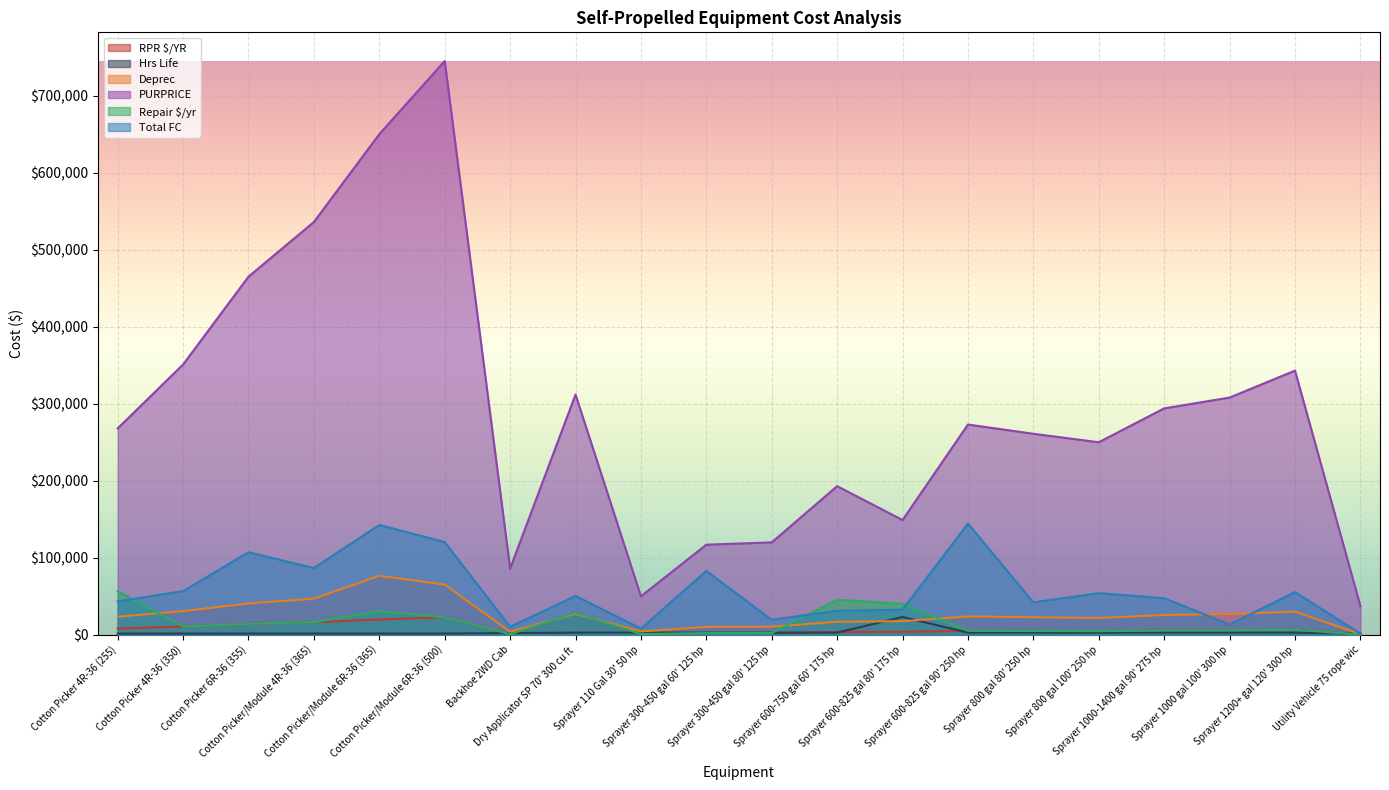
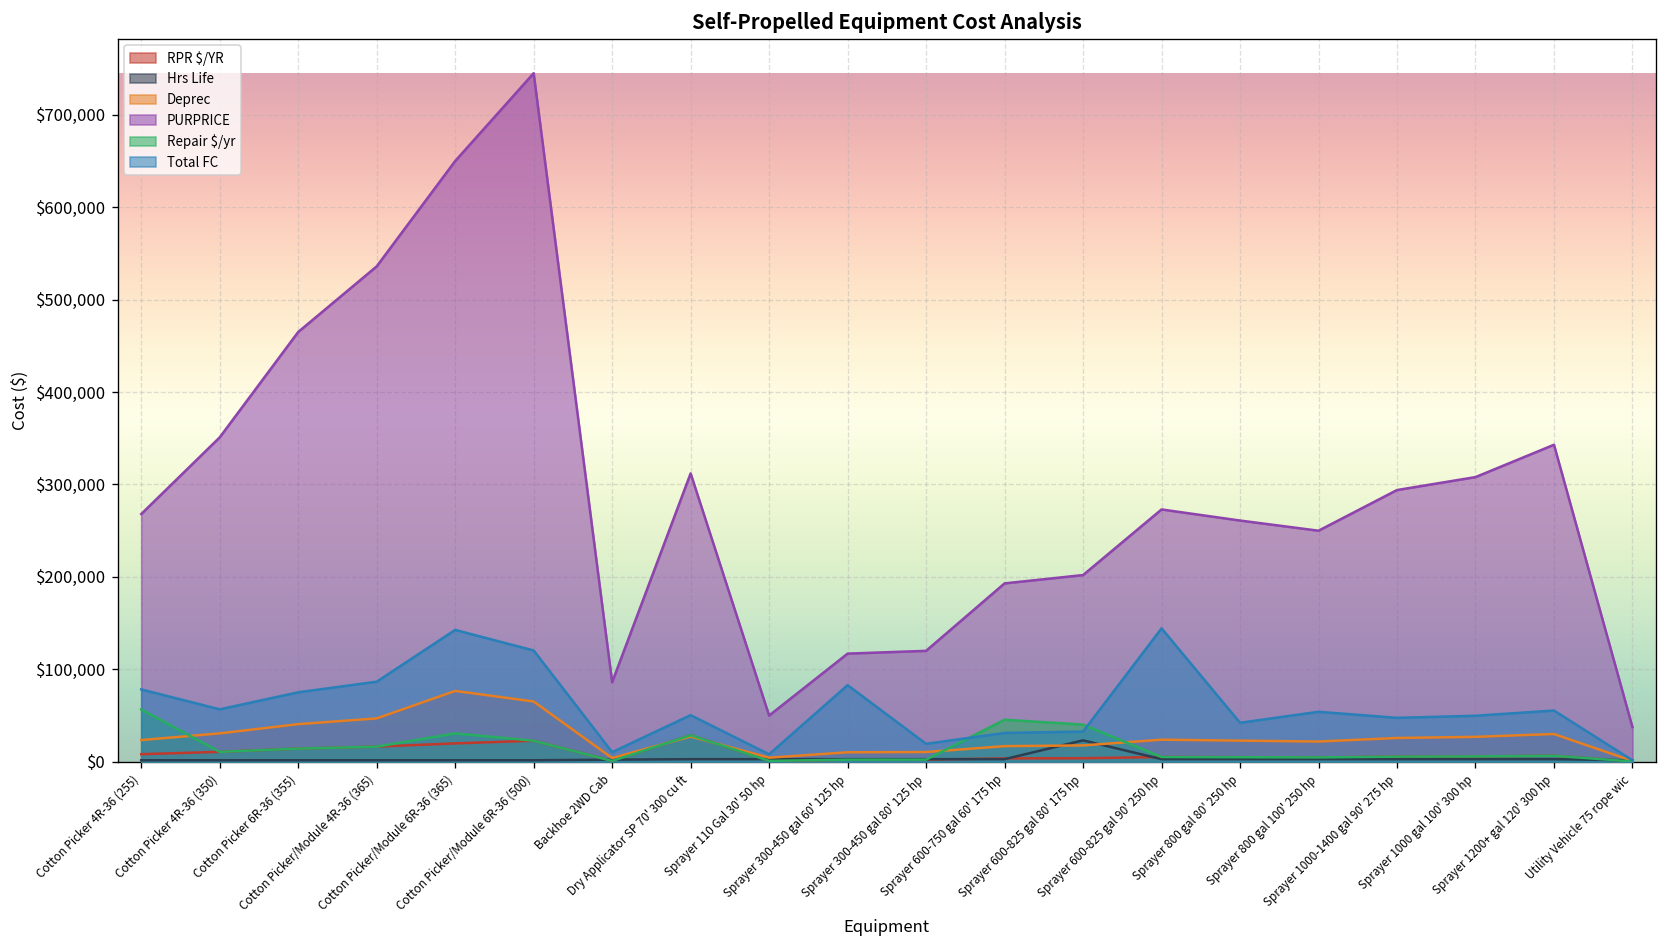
  {
    "RPR $/YR": {
      "Cotton Picker 4R-36 (255)": "$10,000",
      "Cotton Picker/Module 6R-36 (365)": "$20,000",
      "Sprayer 600-825 gal 80' 175 hp": "$0"
    },
    "Hrs Life": {
      "Cotton Picker 4R-36 (255)": "$0",
      "Cotton Picker 4R-36 (350)": "$0",
      "Cotton Picker 6R-36 (355)": "$0",
      "Cotton Picker/Module 4R-36 (365)": "$0",
      "Cotton Picker/Module 6R-36 (365)": "$0",
      "Cotton Picker/Module 6R-36 (500)": "$0",
      "Dry Applicator SP 70' 300 cu ft": "$0",
      "Sprayer 600-825 gal 80' 175 hp": "$20,000",
      "Sprayer 1200+ gal 120' 300 hp": "$0"
    },
    "Deprec": {
      "Cotton Picker 4R-36 (255)": "$20,000",
      "Cotton Picker 4R-36 (350)": "$30,000",
      "Cotton Picker 6R-36 (355)": "$40,000",
      "Cotton Picker/Module 4R-36 (365)": "$50,000",
      "Cotton Picker/Module 6R-36 (365)": "$80,000",
      "Cotton Picker/Module 6R-36 (500)": "$70,000",
      "Sprayer 300-450 gal 60' 125 hp": "$10,000",
      "Sprayer 300-450 gal 80' 125 hp": "$10,000",
      "Sprayer 600-750 gal 60' 175 hp": "$20,000",
      "Sprayer 600-825 gal 80' 175 hp": "$20,000",
      "Sprayer 600-825 gal 90' 250 hp": "$20,000",
      "Sprayer 800 gal 80' 250 hp": "$20,000",
      "Sprayer 800 gal 100' 250 hp": "$20,000",
      "Sprayer 1000-1400 gal 90' 275 hp": "$30,000",
      "Sprayer 1000 gal 100' 300 hp": "$30,000",
      "Sprayer 1200+ gal 120' 300 hp": "$30,000"
    },
    "PURPRICE": {
      "Cotton Picker 4R-36 (255)": "$270,000",
      "Cotton Picker 4R-36 (350)": "$350,000",
      "Cotton Picker 6R-36 (355)": "$470,000",
      "Cotton Picker/Module 4R-36 (365)": "$540,000",
      "Cotton Picker/Module 6R-36 (365)": "$650,000",
      "Cotton Picker/Module 6R-36 (500)": "$750,000",
      "Backhoe 2WD Cab": "$90,000",
      "Dry Applicator SP 70' 300 cu ft": "$310,000",
      "Sprayer 110 Gal 30' 50 hp": "$50,000",
      "Sprayer 300-450 gal 60' 125 hp": "$120,000",
      "Sprayer 300-450 gal 80' 125 hp": "$120,000",
      "Sprayer 600-750 gal 60' 175 hp": "$190,000",
-     "Sprayer 600-825 gal 80' 175 hp": "$150,000",
+     "Sprayer 600-825 gal 80' 175 hp": "$200,000",
      "Sprayer 600-825 gal 90' 250 hp": "$270,000",
      "Sprayer 800 gal 80' 250 hp": "$260,000",
      "Sprayer 800 gal 100' 250 hp": "$250,000",
      "Sprayer 1000-1400 gal 90' 275 hp": "$290,000",
      "Sprayer 1000 gal 100' 300 hp": "$310,000",
      "Sprayer 1200+ gal 120' 300 hp": "$340,000",
      "Utility Vehicle 75 rope wic": "$40,000"
    },
    "Repair $/yr": {
      "Cotton Picker 4R-36 (255)": "$60,000",
      "Cotton Picker/Module 6R-36 (365)": "$30,000",
      "Sprayer 600-750 gal 60' 175 hp": "$50,000",
      "Sprayer 600-825 gal 80' 175 hp": "$40,000"
    },
    "Total FC": {
-     "Cotton Picker 4R-36 (255)": "$40,000",
+     "Cotton Picker 4R-36 (255)": "$80,000",
      "Cotton Picker 4R-36 (350)": "$60,000",
-     "Cotton Picker 6R-36 (355)": "$110,000",
+     "Cotton Picker 6R-36 (355)": "$80,000",
      "Cotton Picker/Module 4R-36 (365)": "$90,000",
      "Cotton Picker/Module 6R-36 (365)": "$140,000",
      "Cotton Picker/Module 6R-36 (500)": "$120,000",
      "Backhoe 2WD Cab": "$10,000",
      "Dry Applicator SP 70' 300 cu ft": "$50,000",
      "Sprayer 110 Gal 30' 50 hp": "$10,000",
      "Sprayer 300-450 gal 60' 125 hp": "$80,000",
      "Sprayer 300-450 gal 80' 125 hp": "$20,000",
      "Sprayer 600-750 gal 60' 175 hp": "$30,000",
      "Sprayer 600-825 gal 80' 175 hp": "$30,000",
      "Sprayer 600-825 gal 90' 250 hp": "$140,000",
      "Sprayer 800 gal 80' 250 hp": "$40,000",
      "Sprayer 800 gal 100' 250 hp": "$50,000",
      "Sprayer 1000-1400 gal 90' 275 hp": "$50,000",
-     "Sprayer 1000 gal 100' 300 hp": "$10,000",
+     "Sprayer 1000 gal 100' 300 hp": "$50,000",
      "Sprayer 1200+ gal 120' 300 hp": "$60,000"
    }
  }
